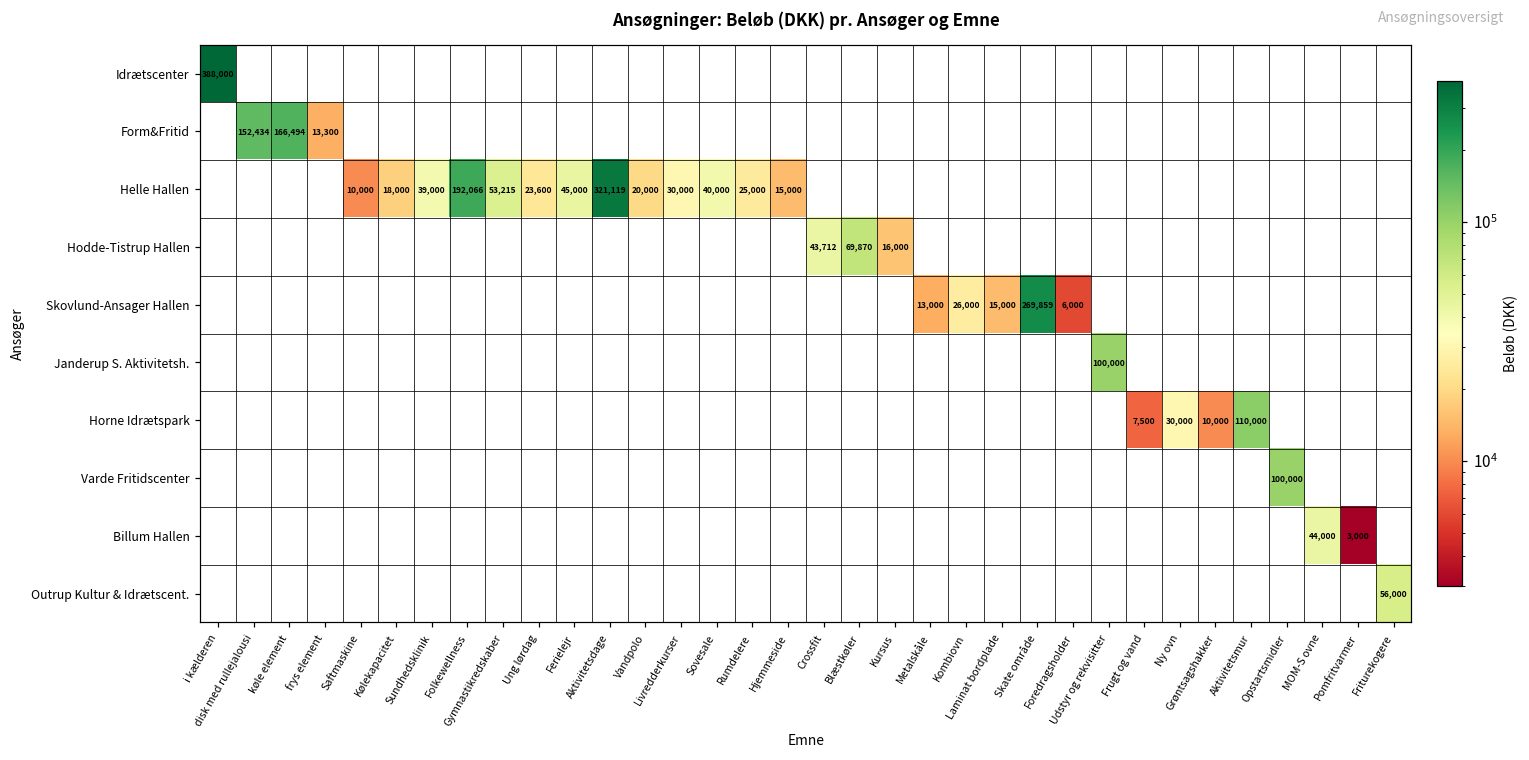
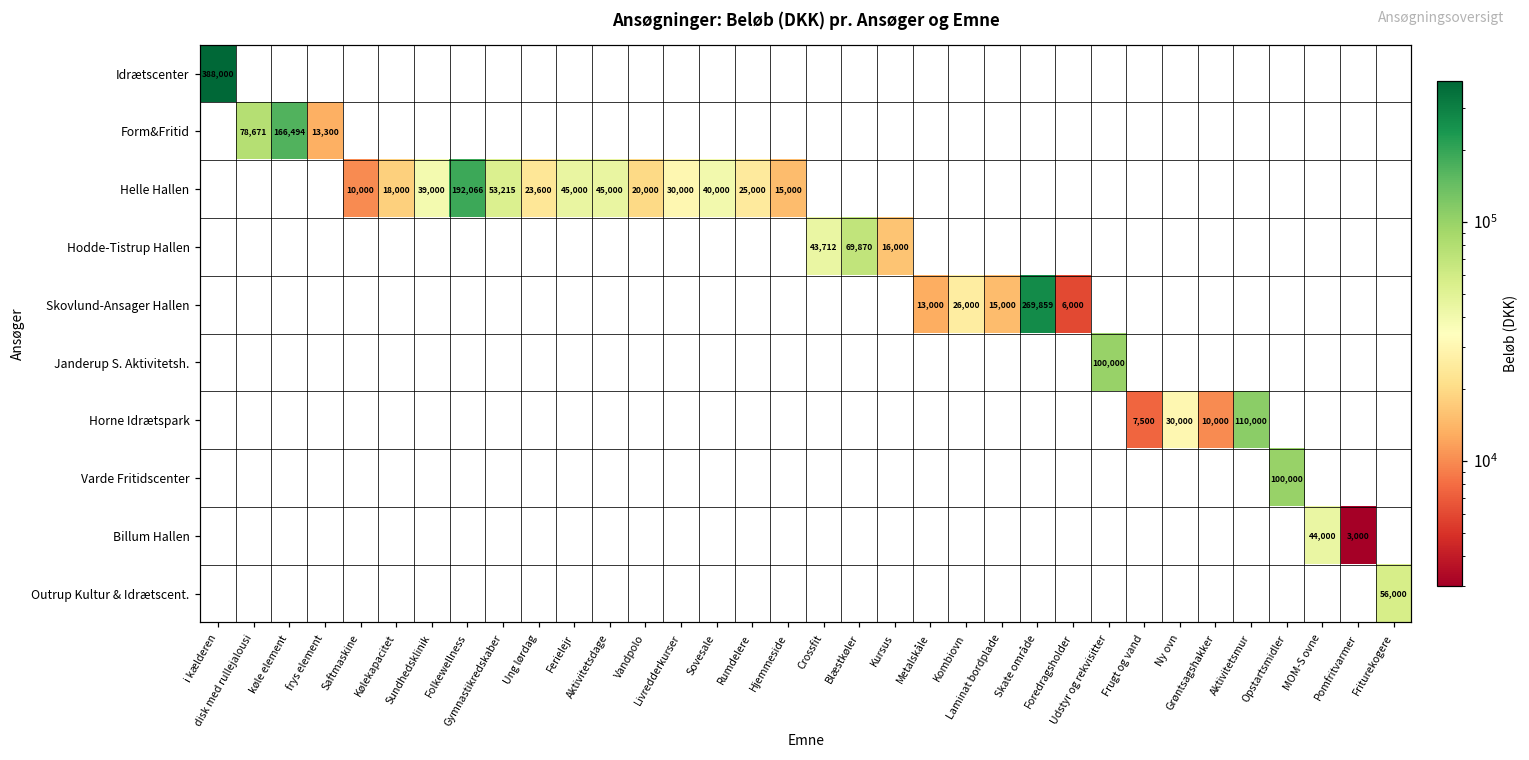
  {
    "Idrætscenter": {
      "i kælderen": "388,000"
    },
    "Form&Fritid": {
-     "disk med rullejalousi": "152,434",
+     "disk med rullejalousi": "78,671",
      "køle element": "166,494",
      "frys element": "13,300"
    },
    "Helle Hallen": {
      "Saftmaskine": "10,000",
      "Kølekapacitet": "18,000",
      "Sundhedsklinik": "39,000",
      "Folkewellness": "192,066",
      "Gymnastikredskaber": "53,215",
      "Ung lørdag": "23,600",
      "Ferielejr": "45,000",
-     "Aktivitetsdage": "321,119",
+     "Aktivitetsdage": "45,000",
      "Vandpolo": "20,000",
      "Livredderkurser": "30,000",
      "Sovesale": "40,000",
      "Rumdelere": "25,000",
      "Hjemmeside": "15,000"
    },
    "Hodde-Tistrup Hallen": {
      "Crossfit": "43,712",
      "Blæstkøler": "69,870",
      "Kursus": "16,000"
    },
    "Skovlund-Ansager Hallen": {
      "Metalskåle": "13,000",
      "Kombiovn": "26,000",
      "Laminat bordplade": "15,000",
      "Skate område": "269,859",
      "Foredragsholder": "6,000"
    },
    "Janderup S. Aktivitetsh.": {
      "Udstyr og rekvisitter": "100,000"
    },
    "Horne Idrætspark": {
      "Frugt og vand": "7,500",
      "Ny ovn": "30,000",
      "Grøntsagshakker": "10,000",
      "Aktivitetsmur": "110,000"
    },
    "Varde Fritidscenter": {
      "Opstartsmidler": "100,000"
    },
    "Billum Hallen": {
      "MOM-S ovne": "44,000",
      "Pomfritvarmer": "3,000"
    },
    "Outrup Kultur & Idrætscent.": {
      "Friturekogere": "56,000"
    }
  }
